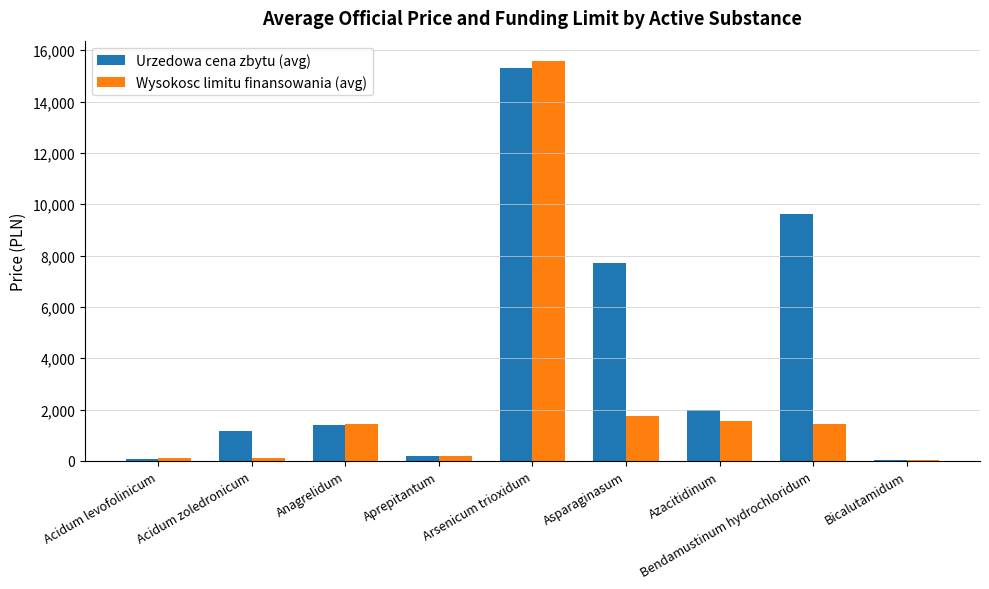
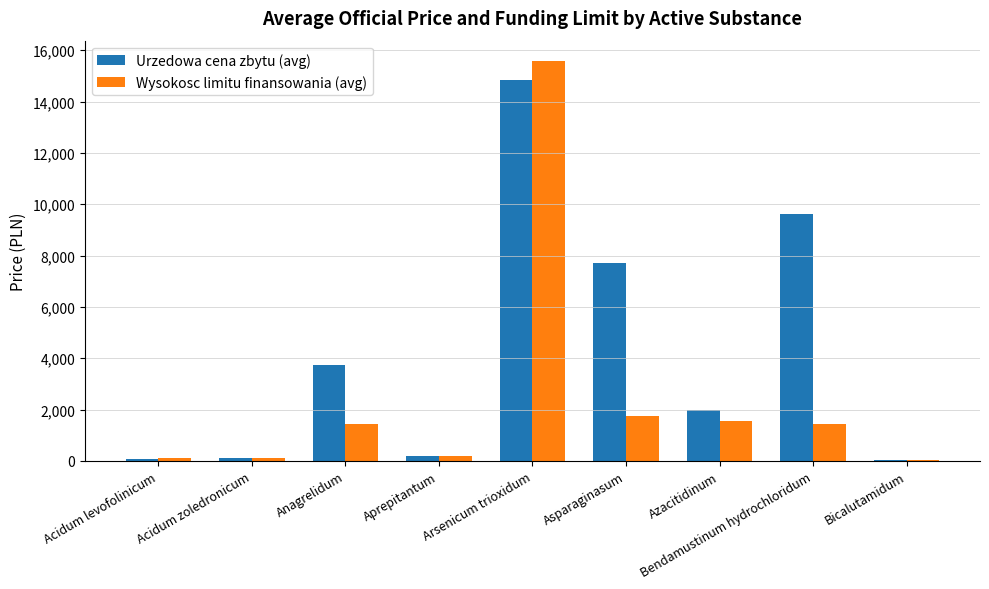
  {
    "Urzedowa cena zbytu (avg)": {
-     "Acidum zoledronicum": "1,200",
-     "Anagrelidum": "1,400",
+     "Acidum zoledronicum": "100",
+     "Anagrelidum": "3,700",
      "Aprepitantum": "200",
-     "Arsenicum trioxidum": "15,300",
+     "Arsenicum trioxidum": "14,900",
      "Asparaginasum": "7,700",
      "Azacitidinum": "2,000",
      "Bendamustinum hydrochloridum": "9,600"
    },
    "Wysokosc limitu finansowania (avg)": {
      "Acidum zoledronicum": "100",
      "Anagrelidum": "1,400",
      "Aprepitantum": "200",
      "Arsenicum trioxidum": "15,600",
      "Asparaginasum": "1,700",
      "Azacitidinum": "1,500",
      "Bendamustinum hydrochloridum": "1,400"
    }
  }
